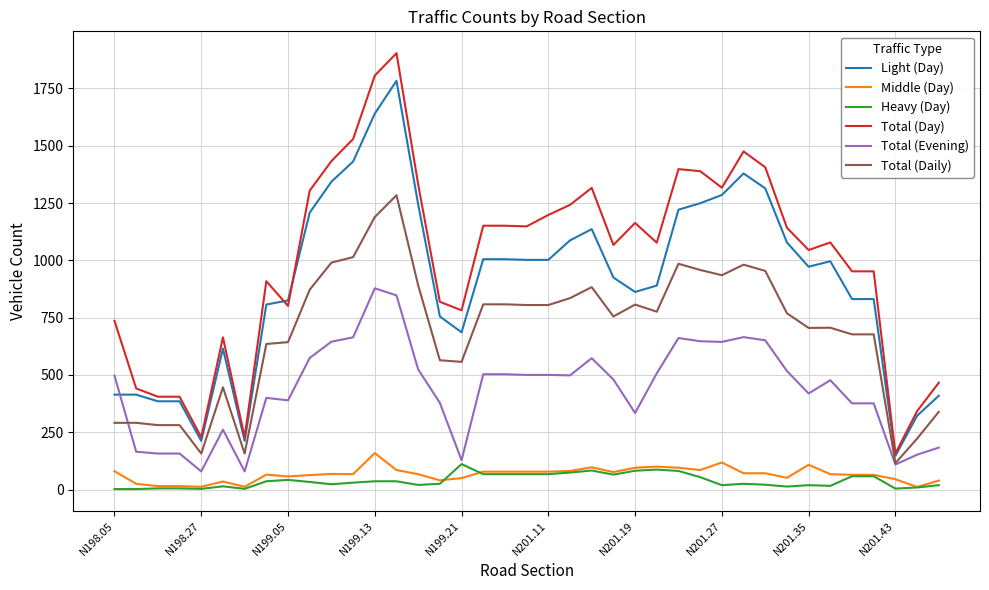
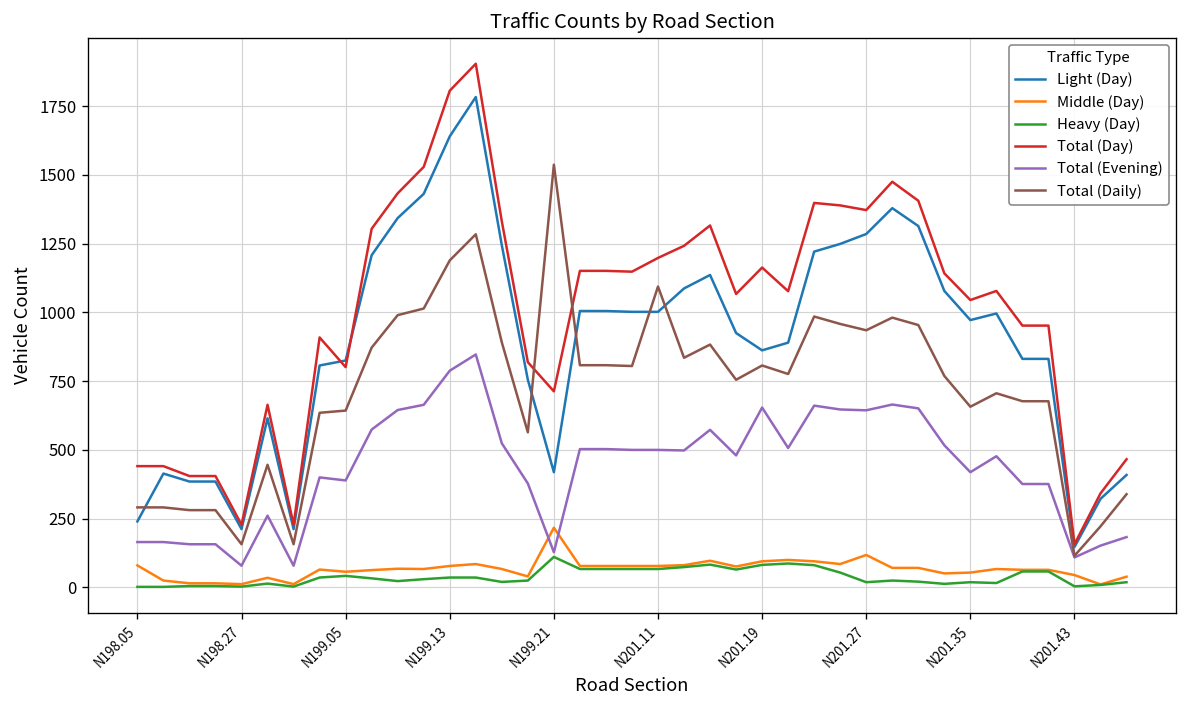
  {
    "Light (Day)": {
-     "N198.05": 410,
+     "N198.05": 240,
      "N198.27": 210,
      "N199.05": 830,
      "N199.13": 1640,
-     "N199.21": 690,
+     "N199.21": 420,
      "N201.11": 1000,
      "N201.19": 860,
      "N201.27": 1290,
      "N201.35": 970
    },
    "Middle (Day)": {
      "N198.05": 80,
      "N199.05": 60,
-     "N199.13": 160,
-     "N199.21": 50,
+     "N199.13": 80,
+     "N199.21": 220,
      "N201.11": 80,
      "N201.19": 100,
      "N201.27": 120,
-     "N201.35": 110,
+     "N201.35": 50,
      "N201.43": 50
    },
    "Heavy (Day)": {
      "N198.05": 0,
      "N199.05": 40,
      "N199.13": 40,
      "N199.21": 110,
      "N201.11": 70,
      "N201.19": 80,
      "N201.27": 20,
      "N201.35": 20,
      "N201.43": 0
    },
    "Total (Day)": {
-     "N198.05": 740,
+     "N198.05": 440,
      "N198.27": 230,
      "N199.05": 800,
      "N199.13": 1810,
-     "N199.21": 780,
+     "N199.21": 710,
      "N201.11": 1200,
      "N201.19": 1160,
-     "N201.27": 1320,
+     "N201.27": 1370,
      "N201.35": 1050
    },
    "Total (Evening)": {
-     "N198.05": 500,
+     "N198.05": 170,
      "N198.27": 80,
      "N199.05": 390,
-     "N199.13": 880,
+     "N199.13": 790,
      "N199.21": 130,
      "N201.11": 500,
-     "N201.19": 330,
+     "N201.19": 650,
      "N201.27": 640,
      "N201.35": 420
    },
    "Total (Daily)": {
      "N198.05": 290,
      "N198.27": 160,
      "N199.05": 640,
      "N199.13": 1190,
-     "N199.21": 560,
-     "N201.11": 810,
+     "N199.21": 1540,
+     "N201.11": 1090,
      "N201.19": 810,
      "N201.27": 940,
-     "N201.35": 710
+     "N201.35": 660
    }
  }
